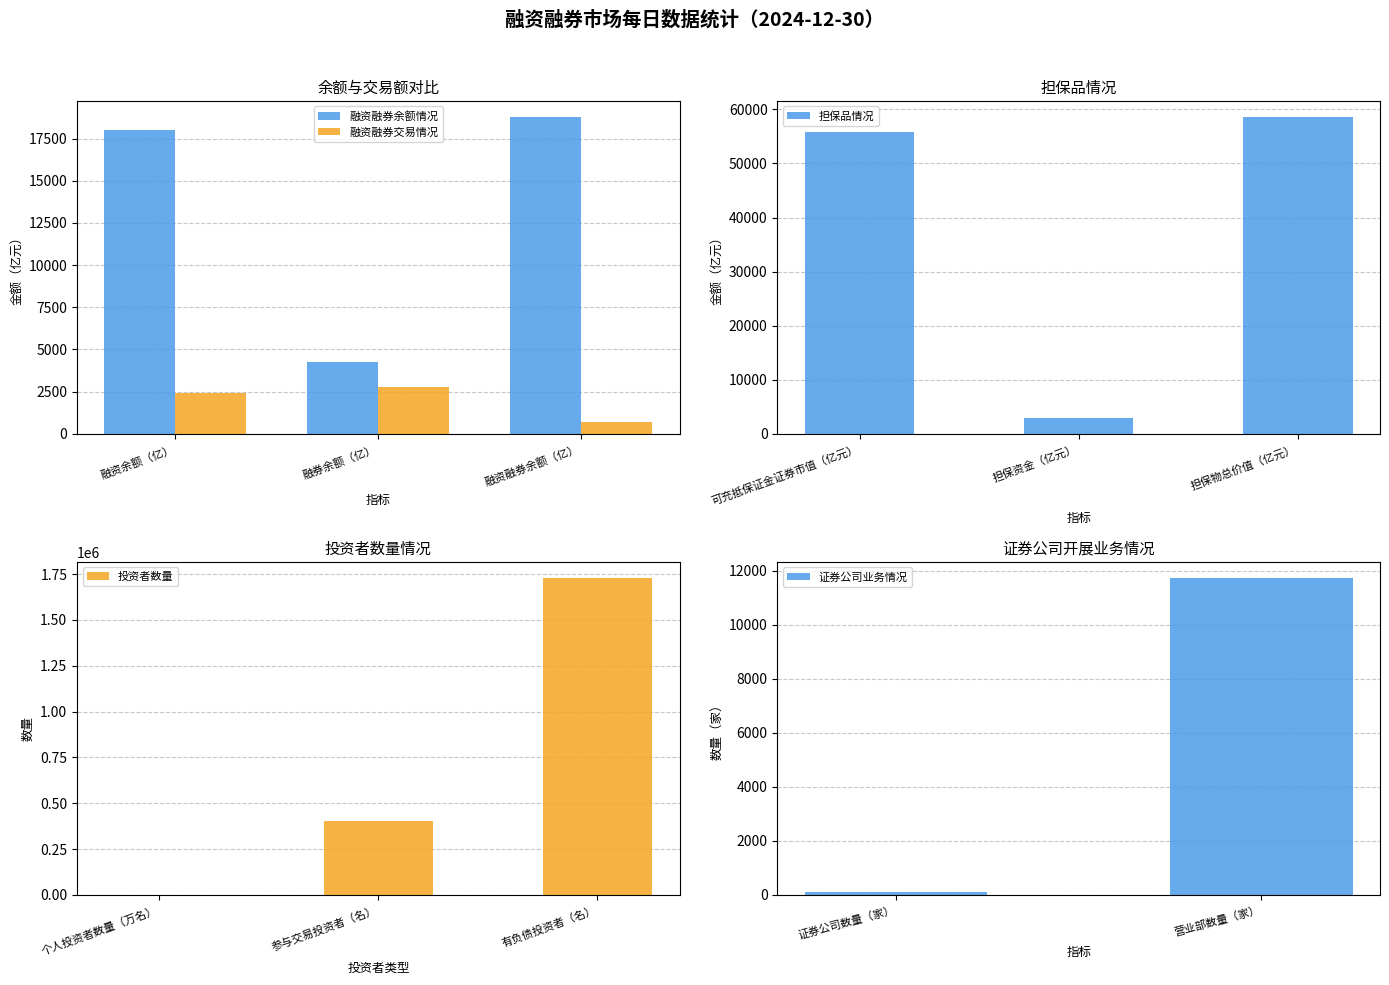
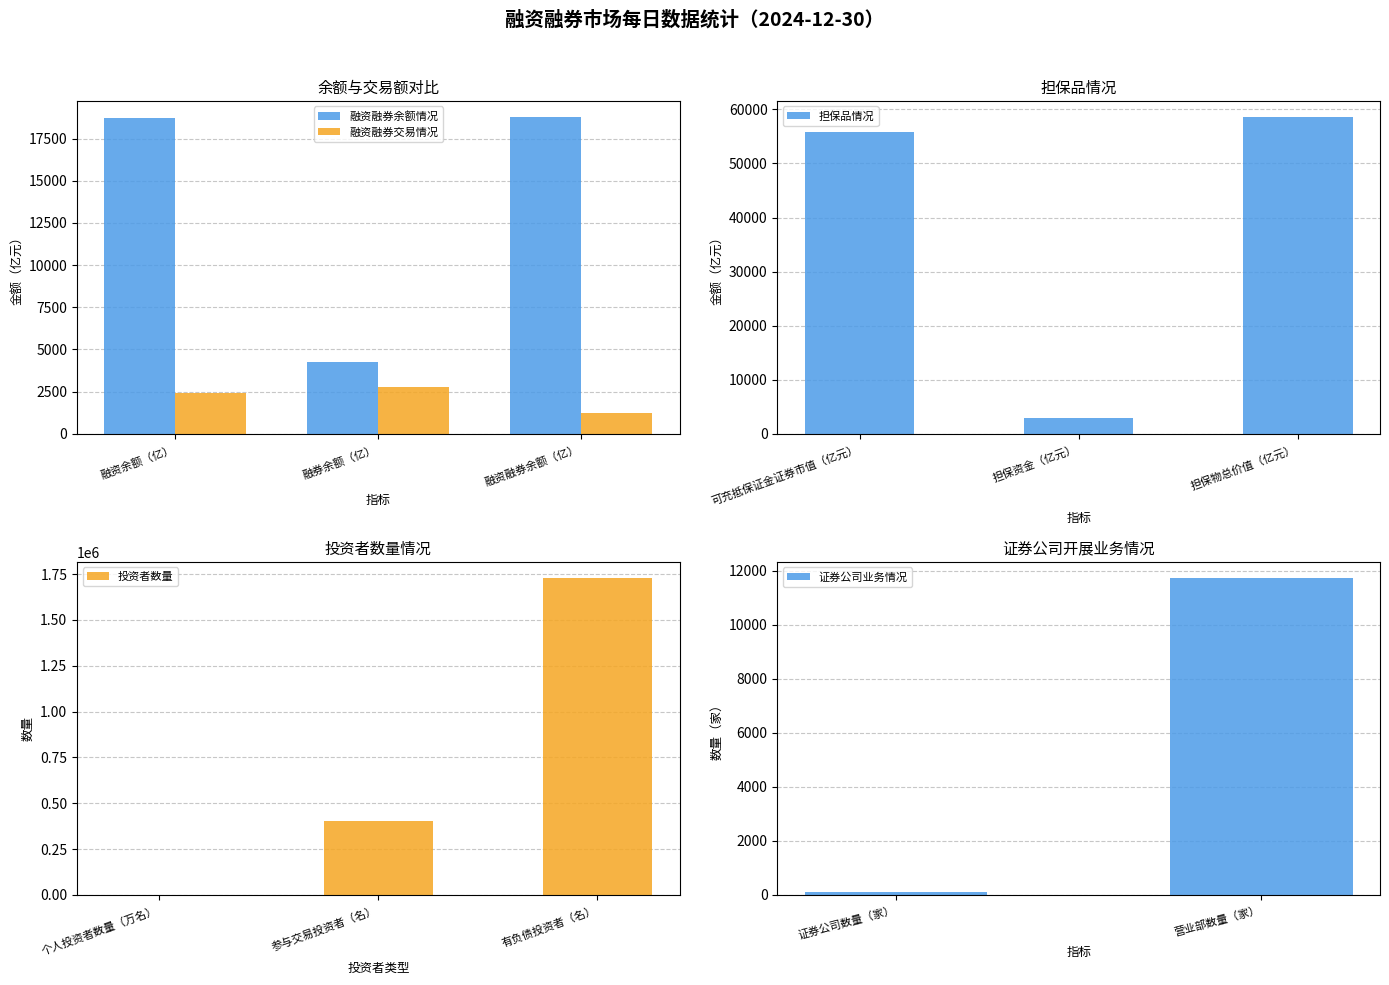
  {
    "余额与交易额对比": {
      "融资融券余额情况": {
-       "融资余额（亿）": 18000,
+       "融资余额（亿）": 18700,
        "融券余额（亿）": 4300,
        "融资融券余额（亿）": 18800
      },
      "融资融券交易情况": {
        "融资余额（亿）": 2400,
        "融券余额（亿）": 2800,
-       "融资融券余额（亿）": 700
+       "融资融券余额（亿）": 1200
      }
    },
    "担保品情况": {
      "可充抵保证金证券市值（亿元）": 56000,
      "担保资金（亿元）": 3000,
      "担保物总价值（亿元）": 59000
    },
    "投资者数量情况": {
      "参与交易投资者（名）": 400000,
      "有负债投资者（名）": 1730000
    },
    "证券公司开展业务情况": {
      "证券公司数量（家）": 100,
      "营业部数量（家）": 11700
    }
  }
